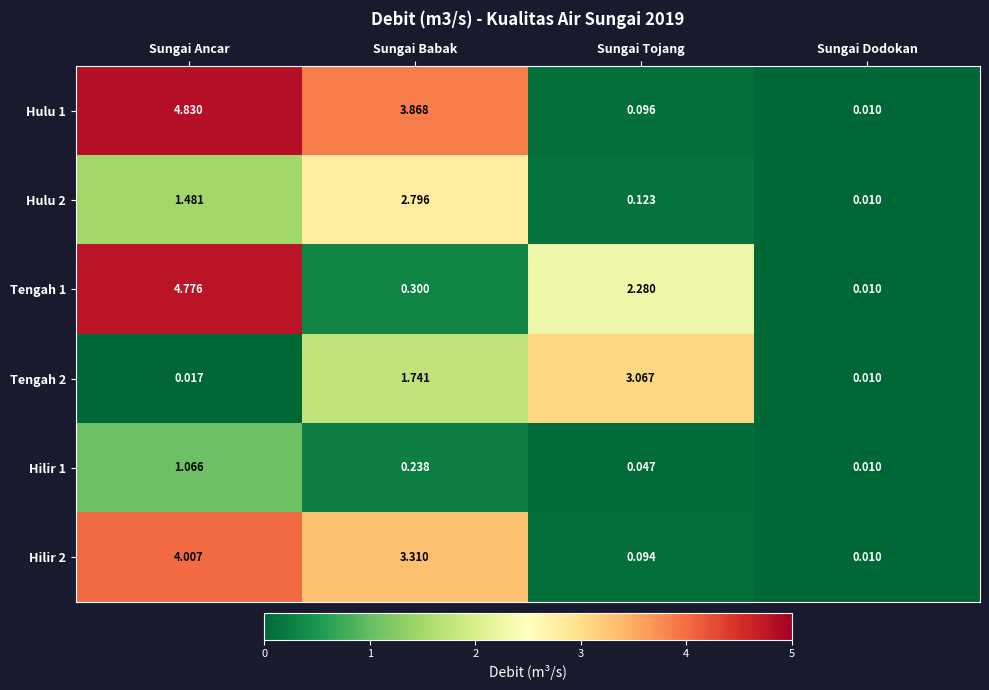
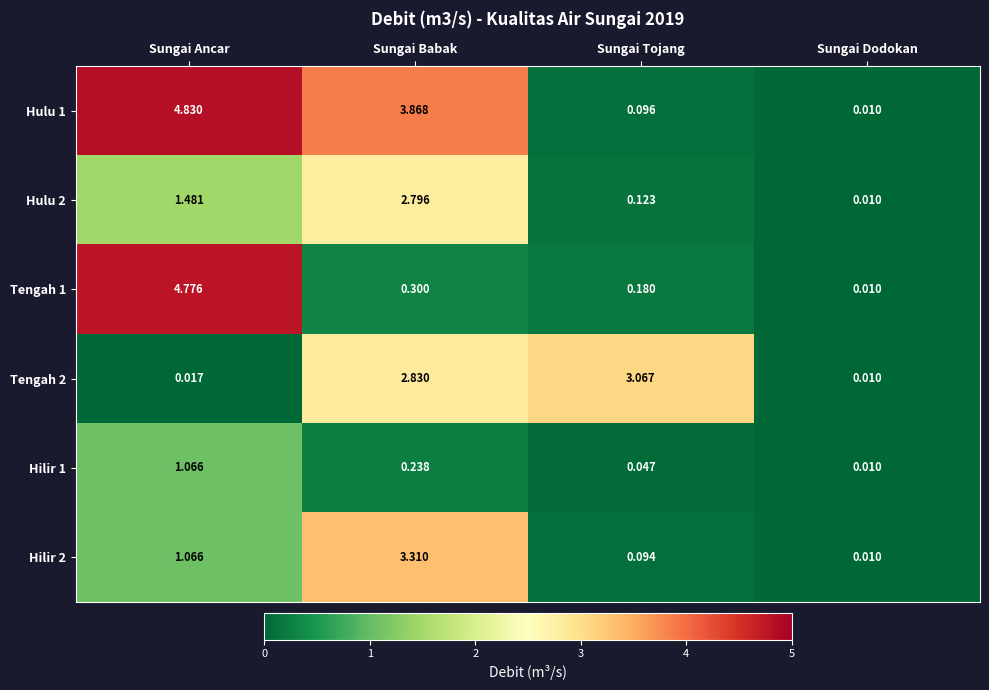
  {
    "Hulu 1": {
      "Sungai Ancar": 4.830,
      "Sungai Babak": 3.868,
      "Sungai Tojang": 0.096,
      "Sungai Dodokan": 0.010
    },
    "Hulu 2": {
      "Sungai Ancar": 1.481,
      "Sungai Babak": 2.796,
      "Sungai Tojang": 0.123,
      "Sungai Dodokan": 0.010
    },
    "Tengah 1": {
      "Sungai Ancar": 4.776,
      "Sungai Babak": 0.300,
-     "Sungai Tojang": 2.280,
+     "Sungai Tojang": 0.180,
      "Sungai Dodokan": 0.010
    },
    "Tengah 2": {
      "Sungai Ancar": 0.017,
-     "Sungai Babak": 1.741,
+     "Sungai Babak": 2.830,
      "Sungai Tojang": 3.067,
      "Sungai Dodokan": 0.010
    },
    "Hilir 1": {
      "Sungai Ancar": 1.066,
      "Sungai Babak": 0.238,
      "Sungai Tojang": 0.047,
      "Sungai Dodokan": 0.010
    },
    "Hilir 2": {
-     "Sungai Ancar": 4.007,
+     "Sungai Ancar": 1.066,
      "Sungai Babak": 3.310,
      "Sungai Tojang": 0.094,
      "Sungai Dodokan": 0.010
    }
  }
